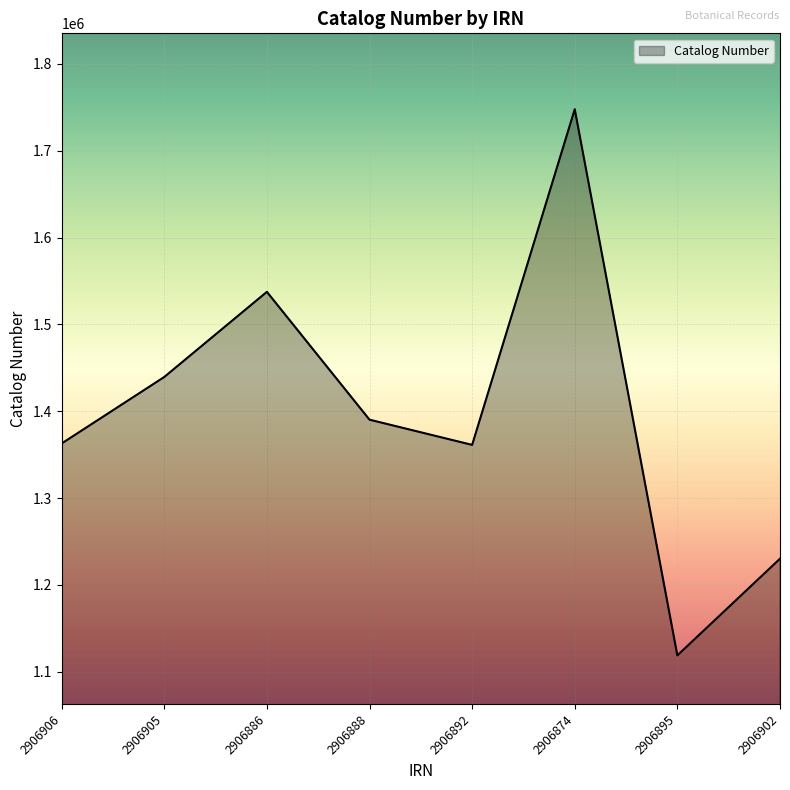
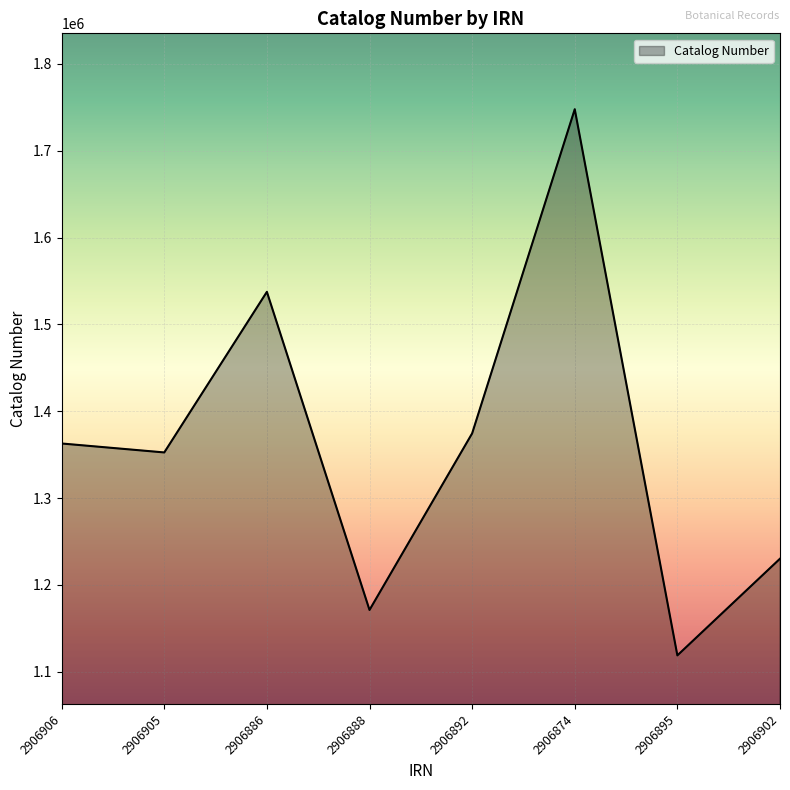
  {
    "2906906": 1360000,
-   "2906905": 1440000,
+   "2906905": 1350000,
    "2906886": 1540000,
-   "2906888": 1390000,
-   "2906892": 1360000,
+   "2906888": 1170000,
+   "2906892": 1370000,
    "2906874": 1750000,
    "2906895": 1120000,
    "2906902": 1230000
  }
